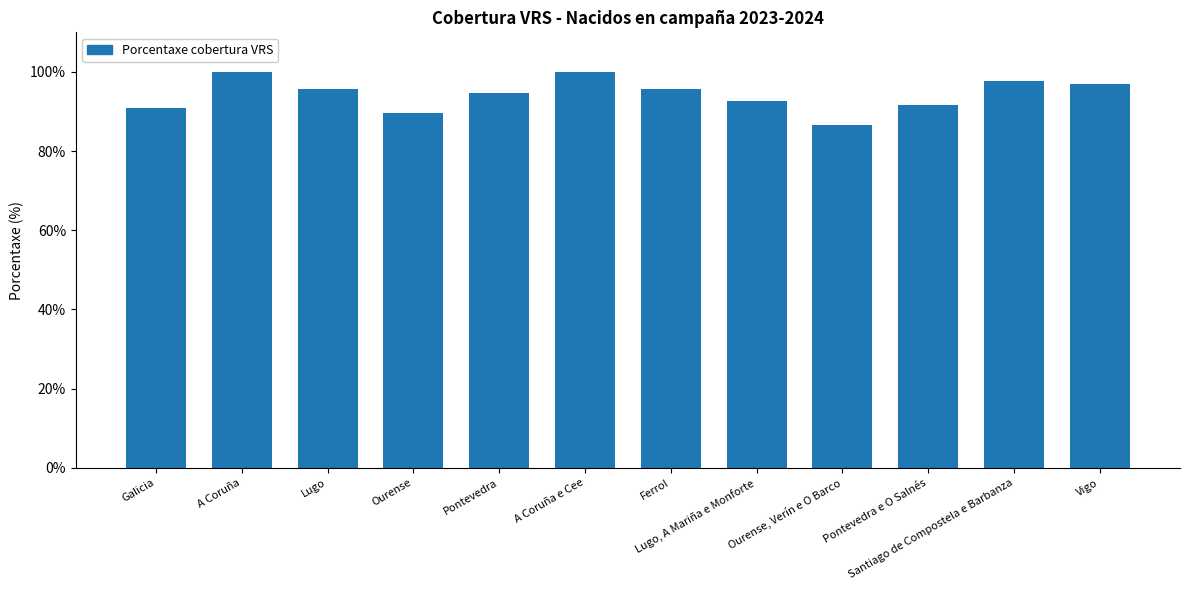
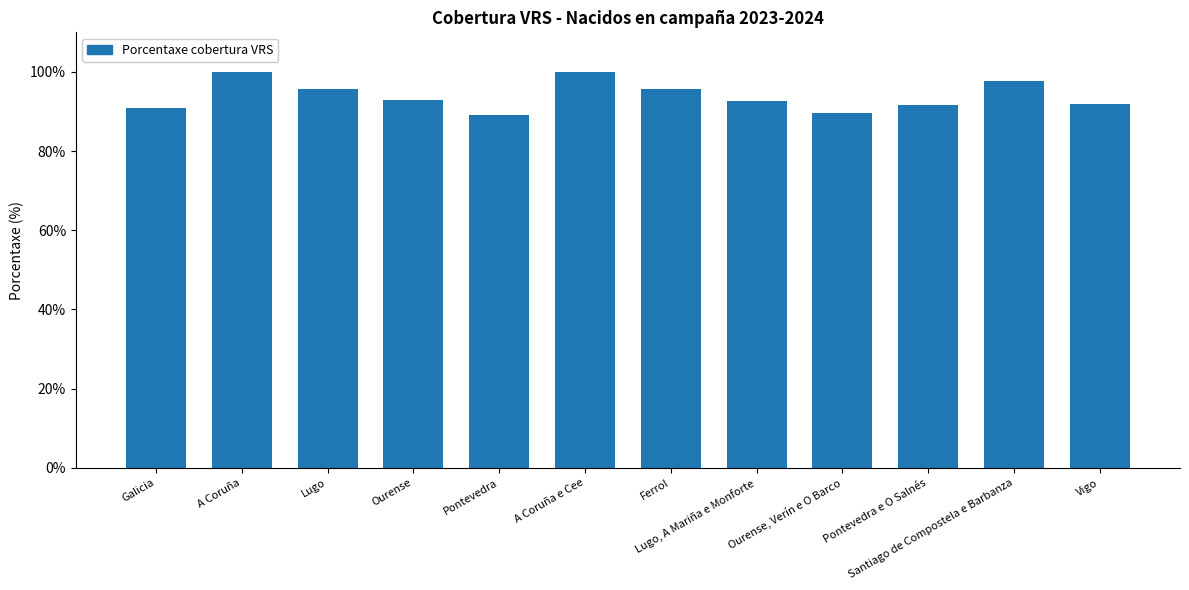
  {
    "Galicia": "91%",
    "A Coruña": "100%",
    "Lugo": "96%",
-   "Ourense": "90%",
-   "Pontevedra": "95%",
+   "Ourense": "93%",
+   "Pontevedra": "89%",
    "A Coruña e Cee": "100%",
    "Ferrol": "96%",
    "Lugo, A Mariña e Monforte": "93%",
-   "Ourense, Verín e O Barco": "87%",
+   "Ourense, Verín e O Barco": "90%",
    "Pontevedra e O Salnés": "92%",
    "Santiago de Compostela e Barbanza": "98%",
-   "Vigo": "97%"
+   "Vigo": "92%"
  }
